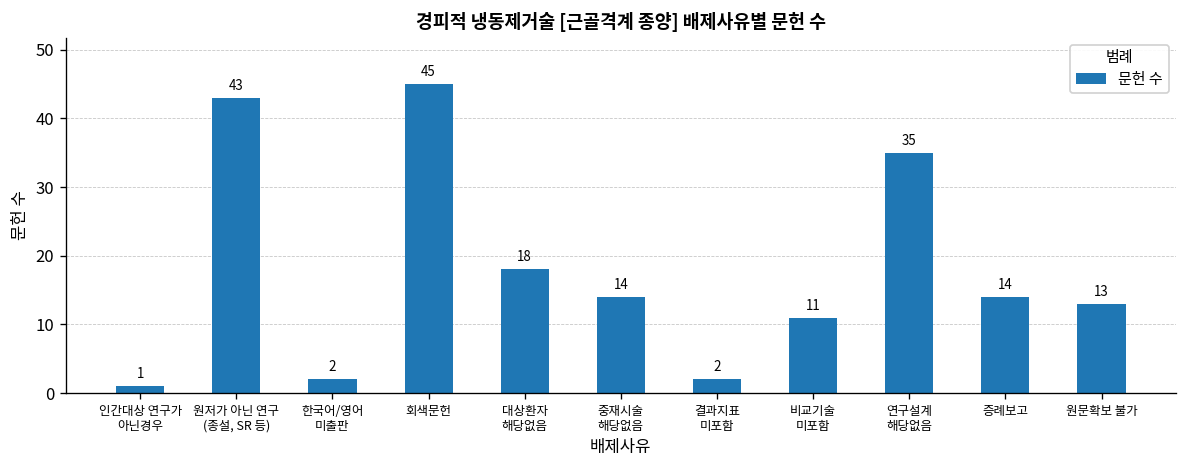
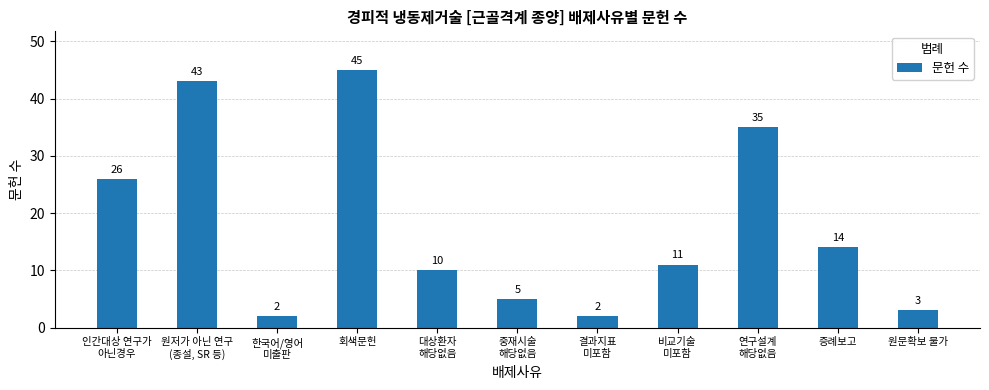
  {
-   "인간대상 연구가 아닌경우": 1,
+   "인간대상 연구가 아닌경우": 26,
    "원저가 아닌 연구 (종설, SR 등)": 43,
    "한국어/영어 미출판": 2,
    "회색문헌": 45,
-   "대상환자 해당없음": 18,
-   "중재시술 해당없음": 14,
+   "대상환자 해당없음": 10,
+   "중재시술 해당없음": 5,
    "결과지표 미포함": 2,
    "비교기술 미포함": 11,
    "연구설계 해당없음": 35,
    "증례보고": 14,
-   "원문확보 불가": 13
+   "원문확보 불가": 3
  }
